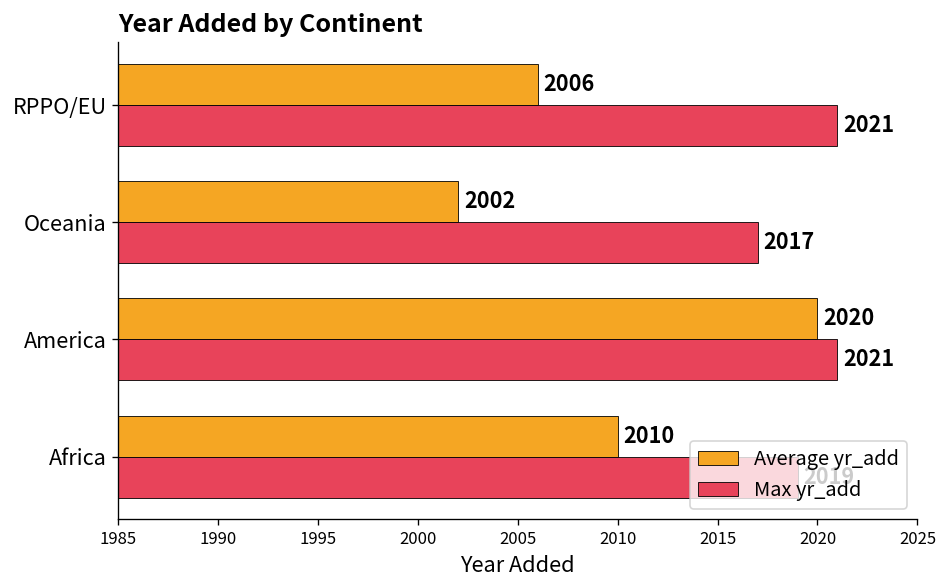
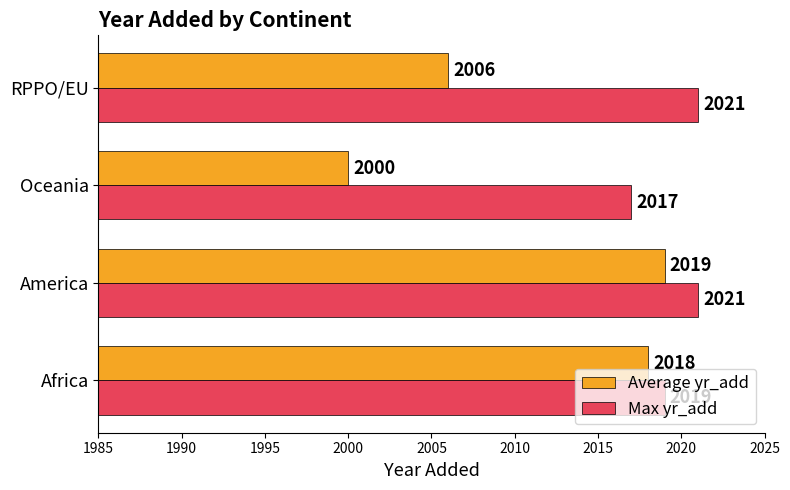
  {
    "Average yr_add": {
      "RPPO/EU": 2006,
-     "Oceania": 2002,
-     "America": 2020,
-     "Africa": 2010
+     "Oceania": 2000,
+     "America": 2019,
+     "Africa": 2018
    },
    "Max yr_add": {
      "RPPO/EU": 2021,
      "Oceania": 2017,
      "America": 2021
    }
  }
